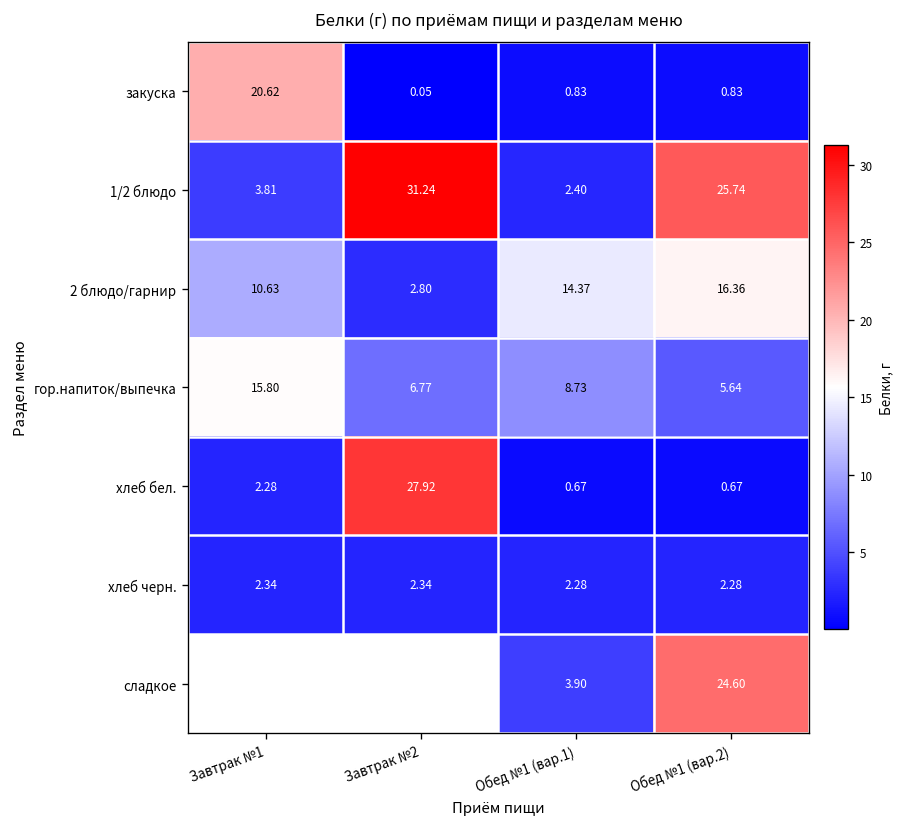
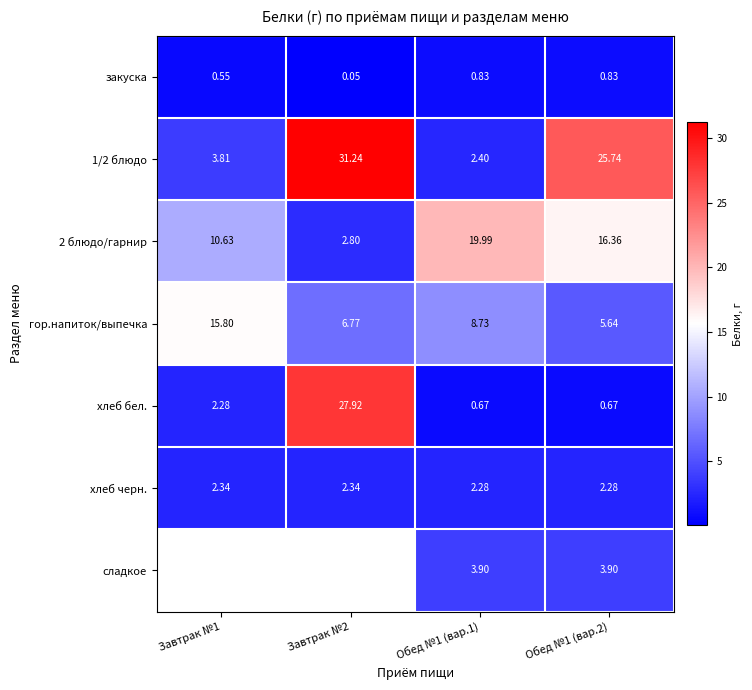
  {
    "закуска": {
-     "Завтрак №1": 20.62,
+     "Завтрак №1": 0.55,
      "Завтрак №2": 0.05,
      "Обед №1 (вар.1)": 0.83,
      "Обед №1 (вар.2)": 0.83
    },
    "1/2 блюдо": {
      "Завтрак №1": 3.81,
      "Завтрак №2": 31.24,
      "Обед №1 (вар.1)": 2.40,
      "Обед №1 (вар.2)": 25.74
    },
    "2 блюдо/гарнир": {
      "Завтрак №1": 10.63,
      "Завтрак №2": 2.80,
-     "Обед №1 (вар.1)": 14.37,
+     "Обед №1 (вар.1)": 19.99,
      "Обед №1 (вар.2)": 16.36
    },
    "гор.напиток/выпечка": {
      "Завтрак №1": 15.80,
      "Завтрак №2": 6.77,
      "Обед №1 (вар.1)": 8.73,
      "Обед №1 (вар.2)": 5.64
    },
    "хлеб бел.": {
      "Завтрак №1": 2.28,
      "Завтрак №2": 27.92,
      "Обед №1 (вар.1)": 0.67,
      "Обед №1 (вар.2)": 0.67
    },
    "хлеб черн.": {
      "Завтрак №1": 2.34,
      "Завтрак №2": 2.34,
      "Обед №1 (вар.1)": 2.28,
      "Обед №1 (вар.2)": 2.28
    },
    "сладкое": {
      "Обед №1 (вар.1)": 3.90,
-     "Обед №1 (вар.2)": 24.60
+     "Обед №1 (вар.2)": 3.90
    }
  }
